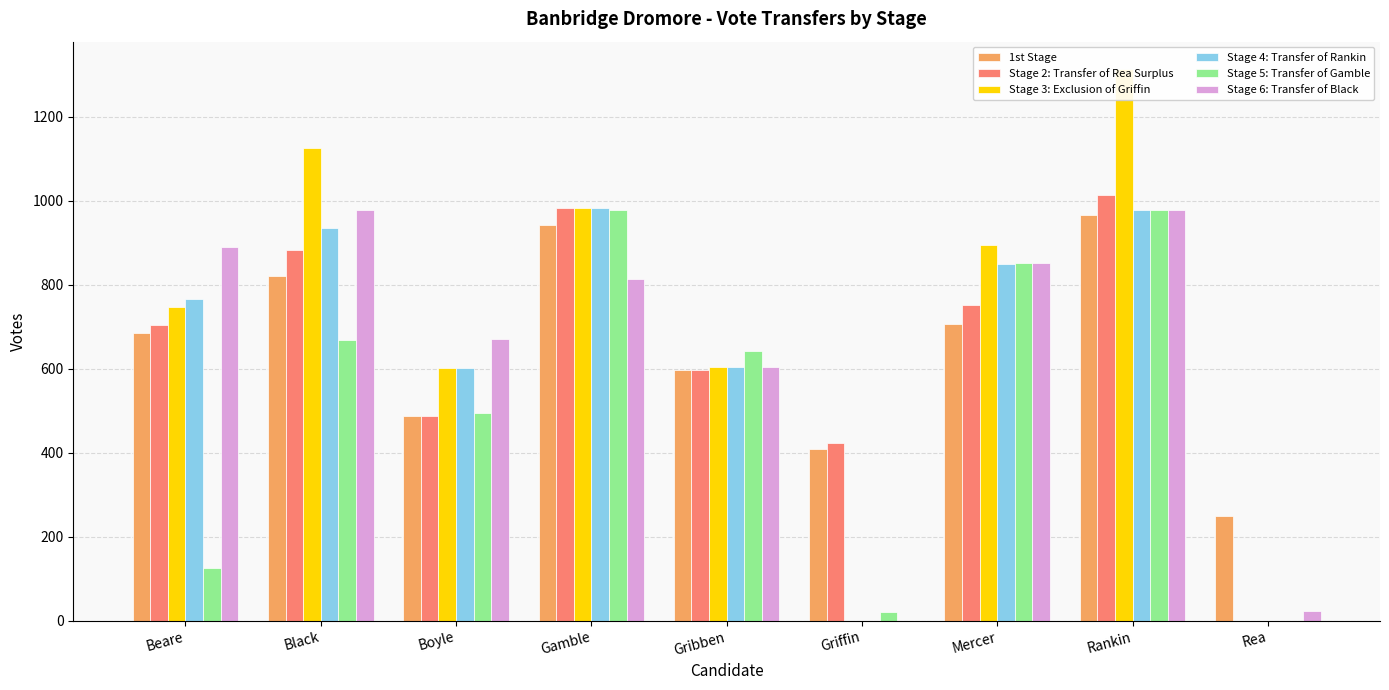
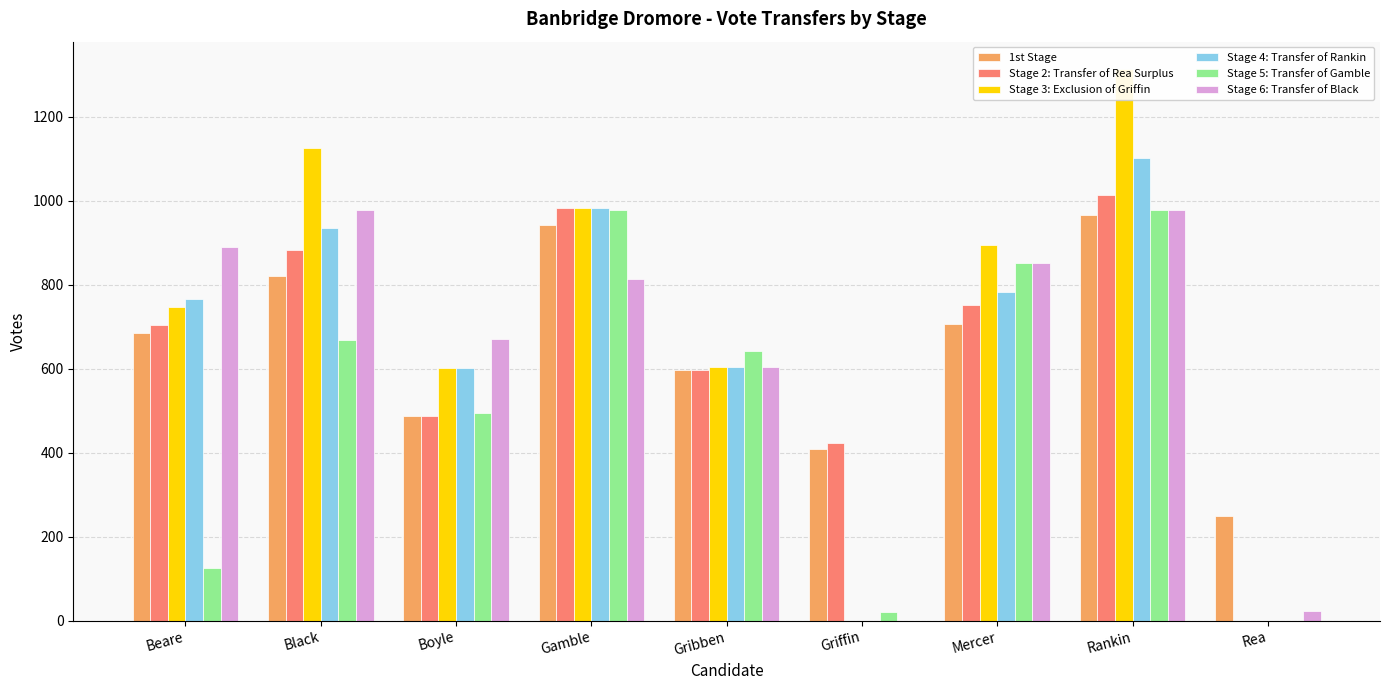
  {
    "Stage 3: Exclusion of Griffin": {
      "Beare": 750,
      "Black": 1130,
      "Boyle": 600,
      "Gamble": 980,
      "Gribben": 600,
      "Griffin": 0,
      "Mercer": 900,
      "Rea": 0
    },
    "Stage 4: Transfer of Rankin": {
      "Beare": 770,
      "Black": 930,
      "Boyle": 600,
      "Gamble": 980,
      "Gribben": 600,
      "Griffin": 0,
-     "Mercer": 850,
-     "Rankin": 980,
+     "Mercer": 780,
+     "Rankin": 1100,
      "Rea": 0
    },
    "Stage 5: Transfer of Gamble": {
      "Beare": 120,
      "Black": 670,
      "Boyle": 490,
      "Gamble": 980,
      "Gribben": 640,
      "Griffin": 20,
      "Mercer": 850,
      "Rankin": 980,
      "Rea": 0
    },
    "Stage 6: Transfer of Black": {
      "Beare": 890,
      "Black": 980,
      "Boyle": 670,
      "Gamble": 810,
      "Gribben": 600,
      "Griffin": 0,
      "Mercer": 850,
      "Rankin": 980,
      "Rea": 20
    }
  }
